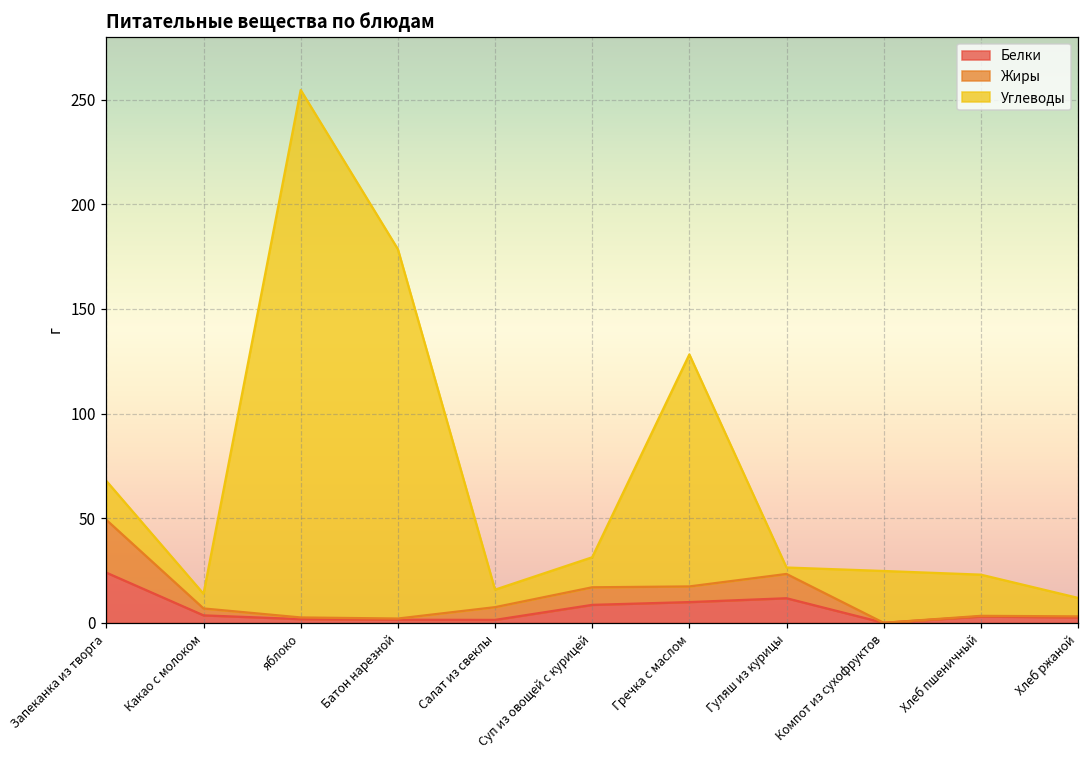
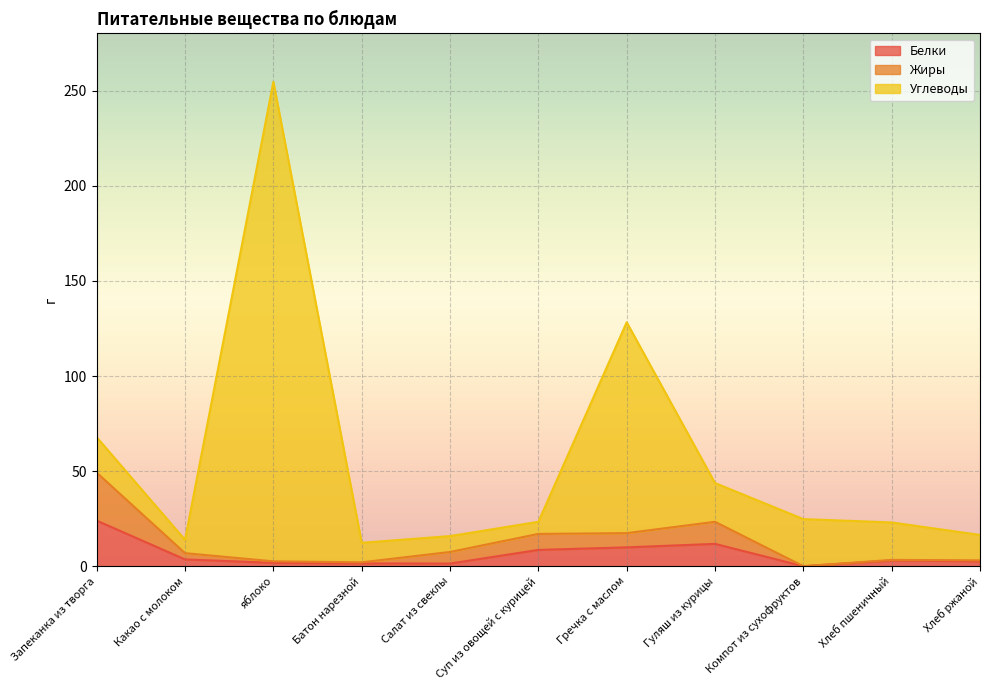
  {
    "Углеводы": {
      "Запеканка из творга": 19,
      "Какао с молоком": 7,
      "яблоко": 252,
-     "Батон нарезной": 176,
+     "Батон нарезной": 10,
      "Салат из свеклы": 8,
-     "Суп из овощей с курицей": 14,
+     "Суп из овощей с курицей": 6,
      "Гречка с маслом": 111,
-     "Гуляш из курицы": 3,
+     "Гуляш из курицы": 20,
      "Компот из сухофруктов": 25,
      "Хлеб пшеничный": 20,
-     "Хлеб ржаной": 9
+     "Хлеб ржаной": 13
    }
  }
